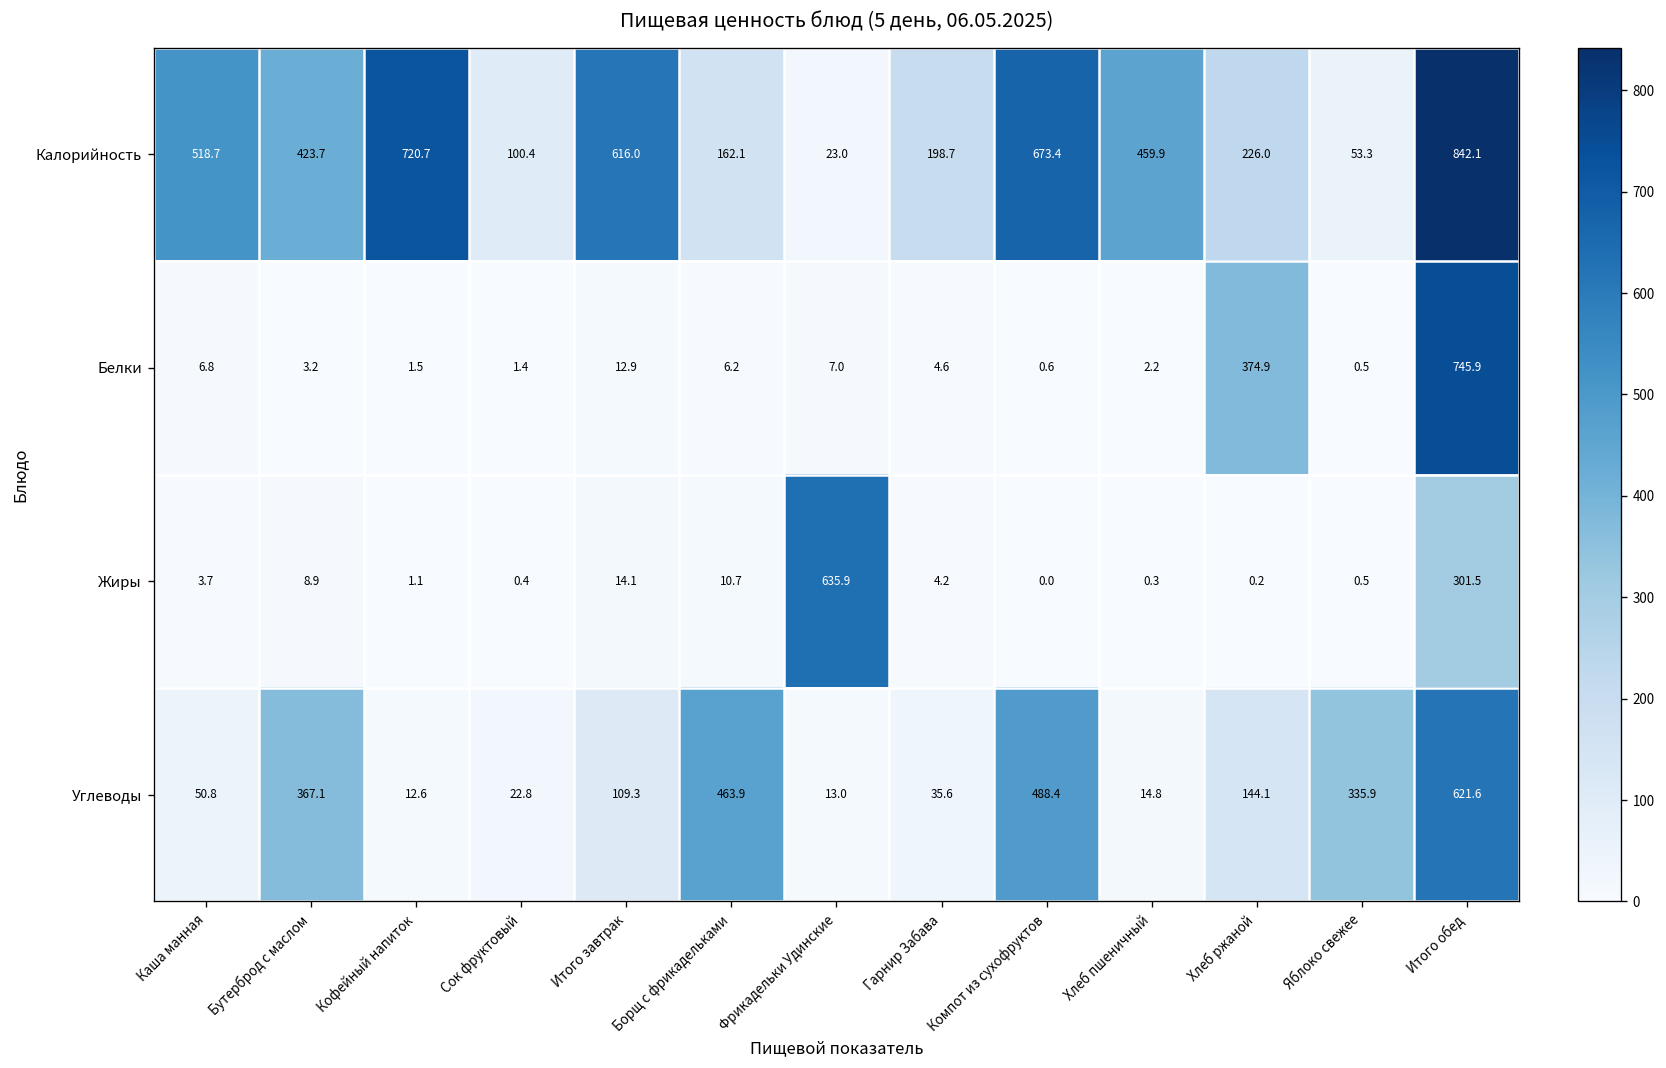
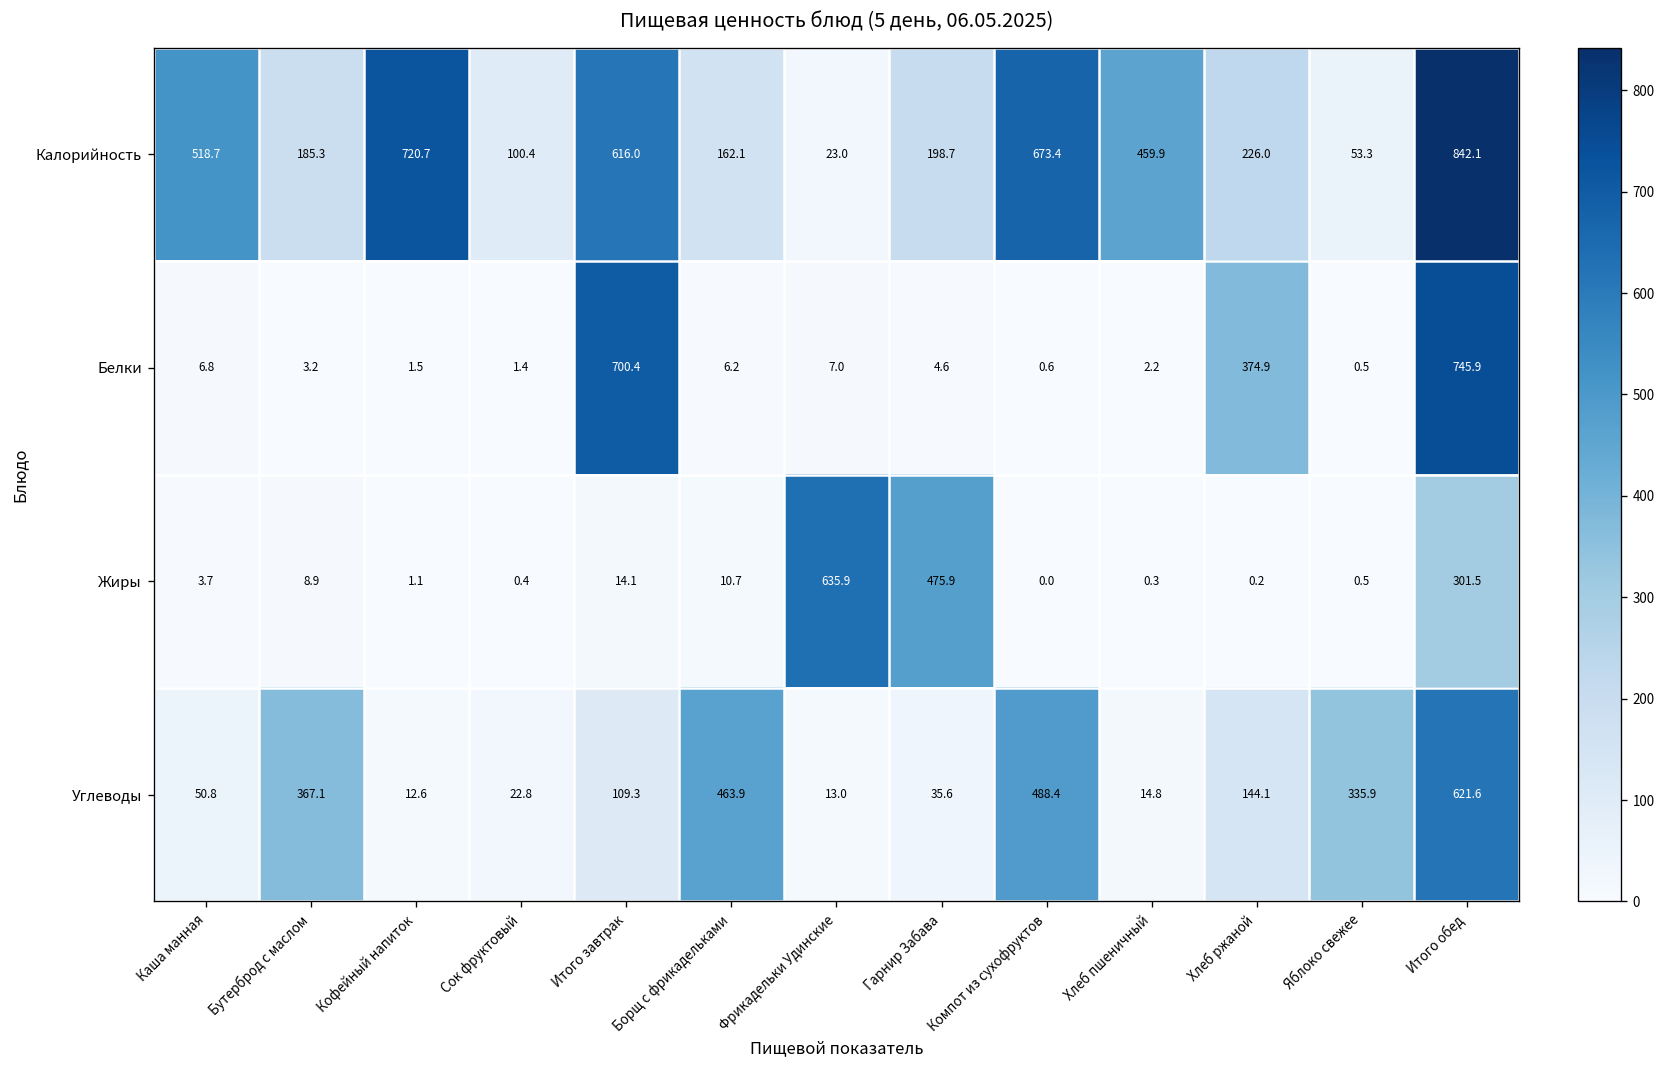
  {
    "Калорийность": {
      "Каша манная": 518.7,
-     "Бутерброд с маслом": 423.7,
+     "Бутерброд с маслом": 185.3,
      "Кофейный напиток": 720.7,
      "Сок фруктовый": 100.4,
      "Итого завтрак": 616.0,
      "Борщ с фрикадельками": 162.1,
      "Фрикадельки Удинские": 23.0,
      "Гарнир Забава": 198.7,
      "Компот из сухофруктов": 673.4,
      "Хлеб пшеничный": 459.9,
      "Хлеб ржаной": 226.0,
      "Яблоко свежее": 53.3,
      "Итого обед": 842.1
    },
    "Белки": {
      "Каша манная": 6.8,
      "Бутерброд с маслом": 3.2,
      "Кофейный напиток": 1.5,
      "Сок фруктовый": 1.4,
-     "Итого завтрак": 12.9,
+     "Итого завтрак": 700.4,
      "Борщ с фрикадельками": 6.2,
      "Фрикадельки Удинские": 7.0,
      "Гарнир Забава": 4.6,
      "Компот из сухофруктов": 0.6,
      "Хлеб пшеничный": 2.2,
      "Хлеб ржаной": 374.9,
      "Яблоко свежее": 0.5,
      "Итого обед": 745.9
    },
    "Жиры": {
      "Каша манная": 3.7,
      "Бутерброд с маслом": 8.9,
      "Кофейный напиток": 1.1,
      "Сок фруктовый": 0.4,
      "Итого завтрак": 14.1,
      "Борщ с фрикадельками": 10.7,
      "Фрикадельки Удинские": 635.9,
-     "Гарнир Забава": 4.2,
+     "Гарнир Забава": 475.9,
      "Компот из сухофруктов": 0.0,
      "Хлеб пшеничный": 0.3,
      "Хлеб ржаной": 0.2,
      "Яблоко свежее": 0.5,
      "Итого обед": 301.5
    },
    "Углеводы": {
      "Каша манная": 50.8,
      "Бутерброд с маслом": 367.1,
      "Кофейный напиток": 12.6,
      "Сок фруктовый": 22.8,
      "Итого завтрак": 109.3,
      "Борщ с фрикадельками": 463.9,
      "Фрикадельки Удинские": 13.0,
      "Гарнир Забава": 35.6,
      "Компот из сухофруктов": 488.4,
      "Хлеб пшеничный": 14.8,
      "Хлеб ржаной": 144.1,
      "Яблоко свежее": 335.9,
      "Итого обед": 621.6
    }
  }
